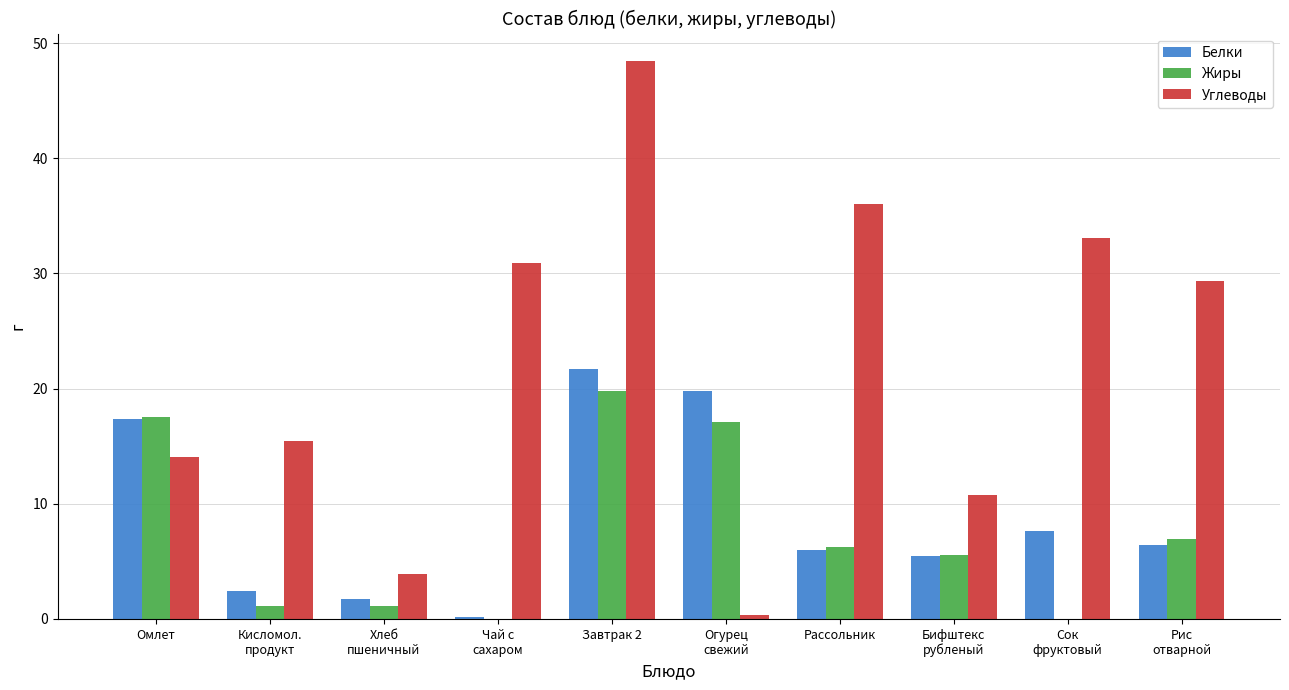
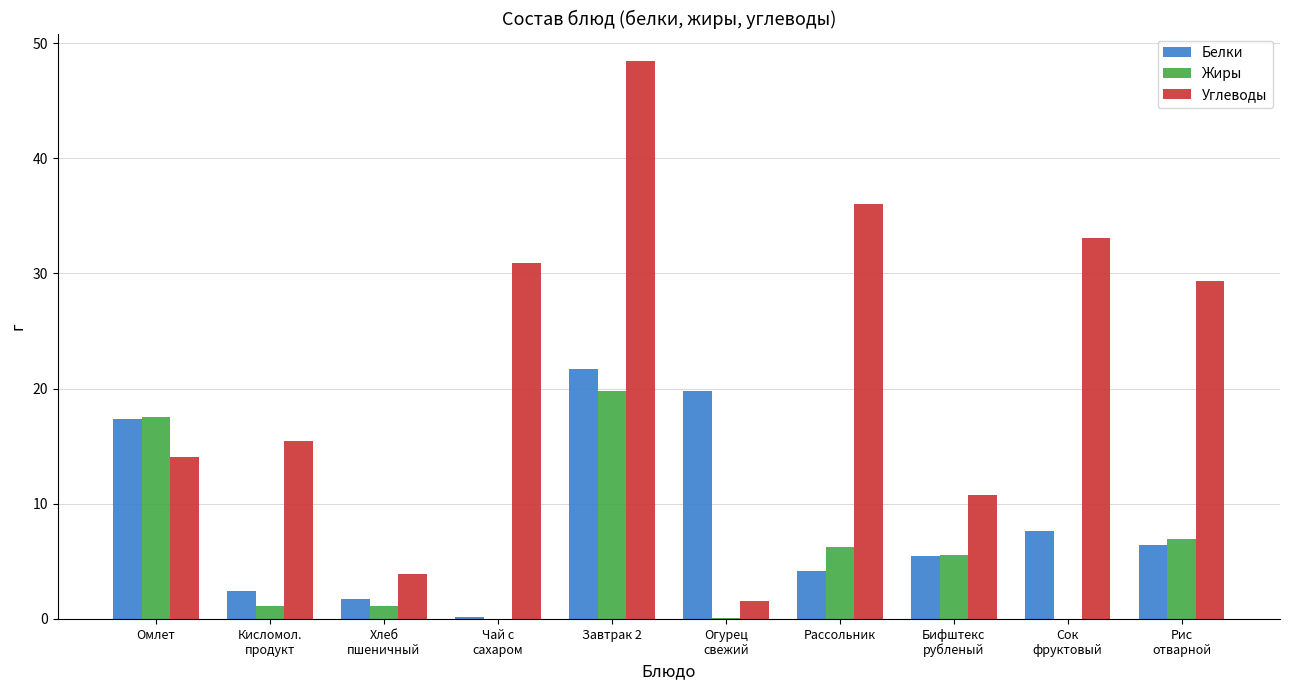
  {
    "Белки": {
      "Омлет": 17.4,
      "Кисломол. продукт": 2.4,
      "Хлеб пшеничный": 1.8,
      "Завтрак 2": 21.7,
      "Огурец свежий": 19.8,
-     "Рассольник": 6.0,
+     "Рассольник": 4.2,
      "Бифштекс рубленый": 5.5,
      "Сок фруктовый": 7.6,
      "Рис отварной": 6.4
    },
    "Жиры": {
      "Омлет": 17.6,
      "Кисломол. продукт": 1.1,
      "Хлеб пшеничный": 1.2,
      "Чай с сахаром": 0.0,
      "Завтрак 2": 19.8,
-     "Огурец свежий": 17.1,
+     "Огурец свежий": 0.1,
      "Рассольник": 6.2,
      "Бифштекс рубленый": 5.6,
      "Сок фруктовый": 0.0,
      "Рис отварной": 7.0
    },
    "Углеводы": {
      "Омлет": 14.1,
      "Кисломол. продукт": 15.4,
      "Хлеб пшеничный": 3.9,
      "Чай с сахаром": 30.9,
      "Завтрак 2": 48.4,
-     "Огурец свежий": 0.4,
+     "Огурец свежий": 1.6,
      "Рассольник": 36.0,
      "Бифштекс рубленый": 10.8,
      "Сок фруктовый": 33.1,
      "Рис отварной": 29.4
    }
  }
